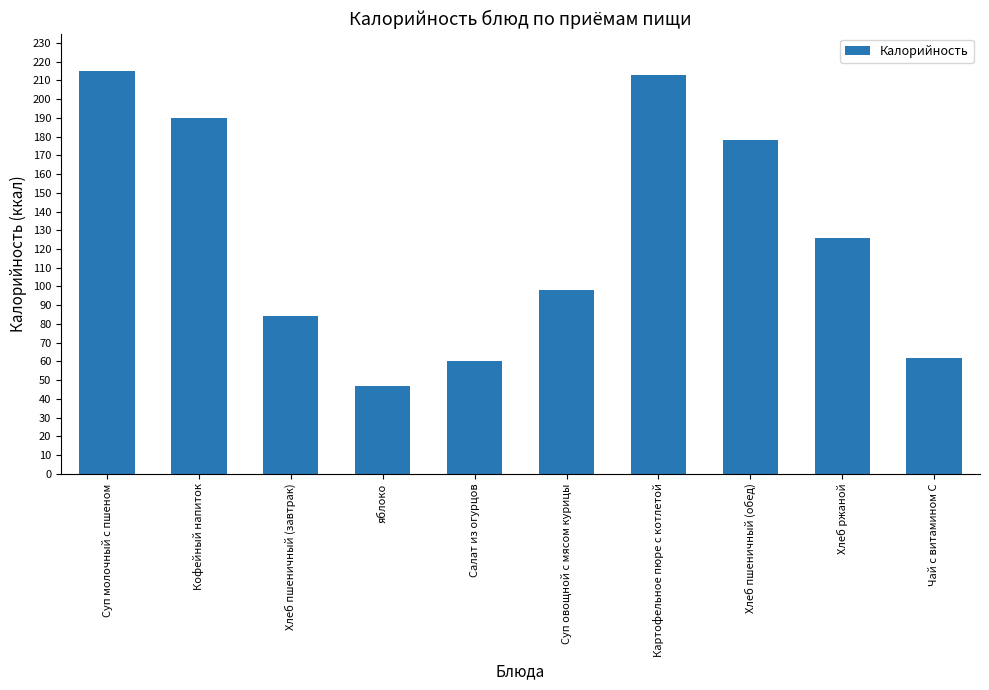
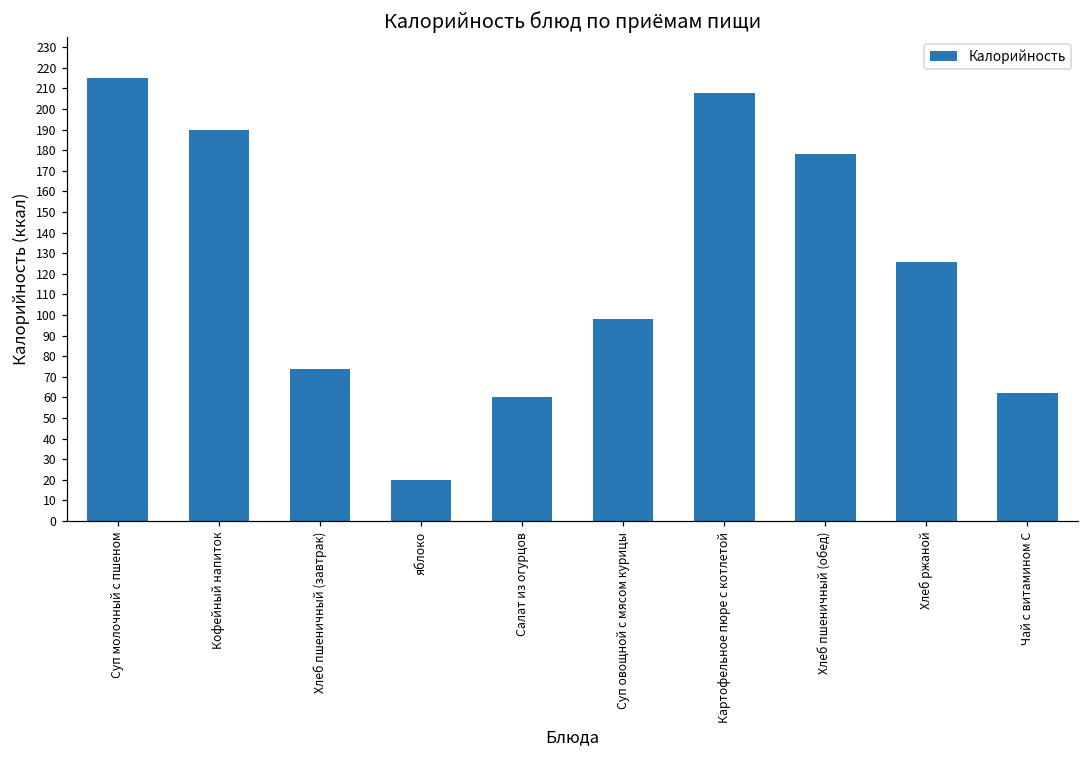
  {
    "Суп молочный с пшеном": 215,
    "Кофейный напиток": 190,
-   "Хлеб пшеничный (завтрак)": 84,
-   "яблоко": 47,
+   "Хлеб пшеничный (завтрак)": 74,
+   "яблоко": 20,
    "Салат из огурцов": 60,
    "Суп овощной с мясом курицы": 98,
-   "Картофельное пюре с котлетой": 213,
+   "Картофельное пюре с котлетой": 208,
    "Хлеб пшеничный (обед)": 178,
    "Хлеб ржаной": 126,
    "Чай с витамином С": 62
  }
